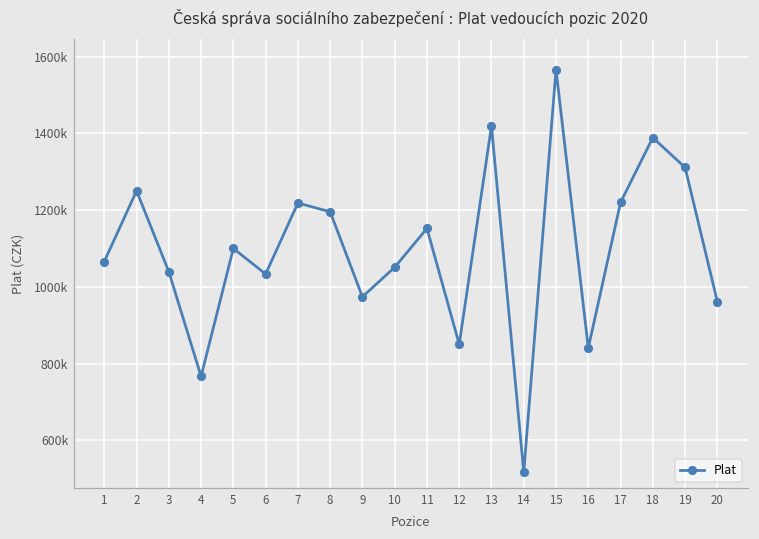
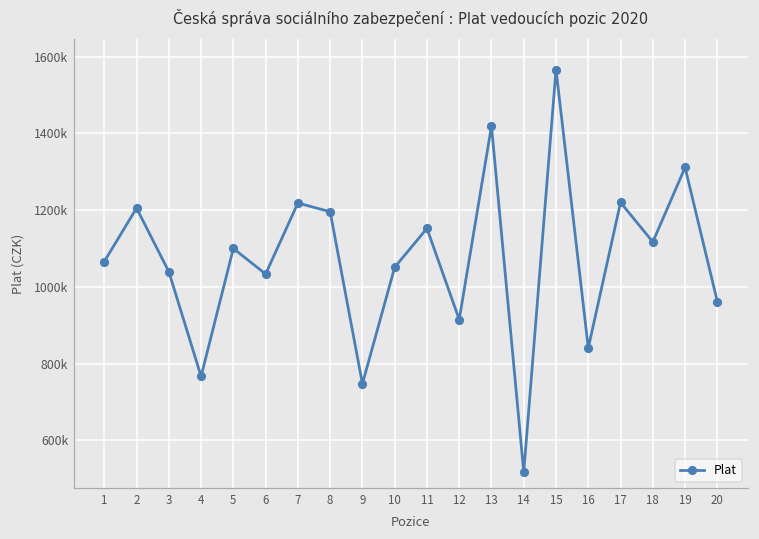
  {
    "1": 1070000,
-   "2": 1250000,
+   "2": 1210000,
    "3": 1040000,
    "4": 770000,
    "5": 1100000,
    "6": 1030000,
    "7": 1220000,
    "8": 1200000,
-   "9": 970000,
+   "9": 750000,
    "10": 1050000,
    "11": 1150000,
-   "12": 850000,
+   "12": 910000,
    "13": 1420000,
    "14": 520000,
    "15": 1570000,
    "16": 840000,
    "17": 1220000,
-   "18": 1390000,
+   "18": 1120000,
    "19": 1310000,
    "20": 960000
  }
